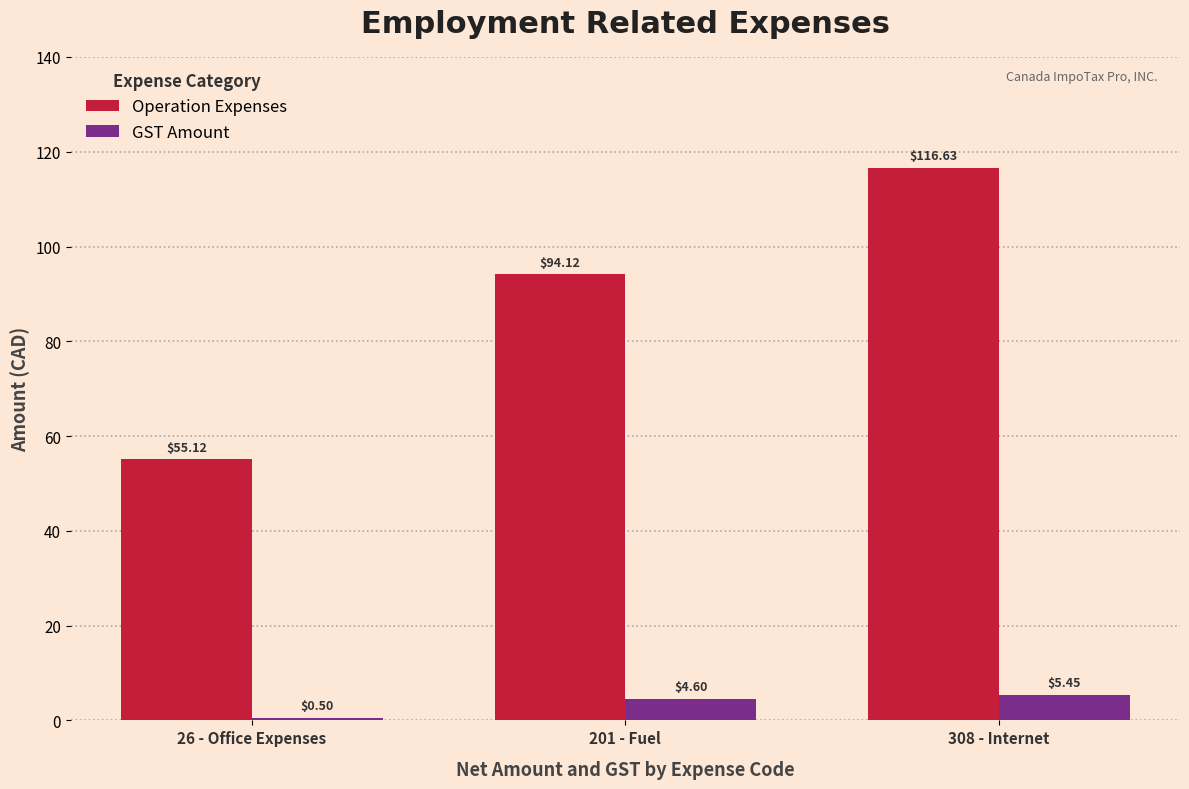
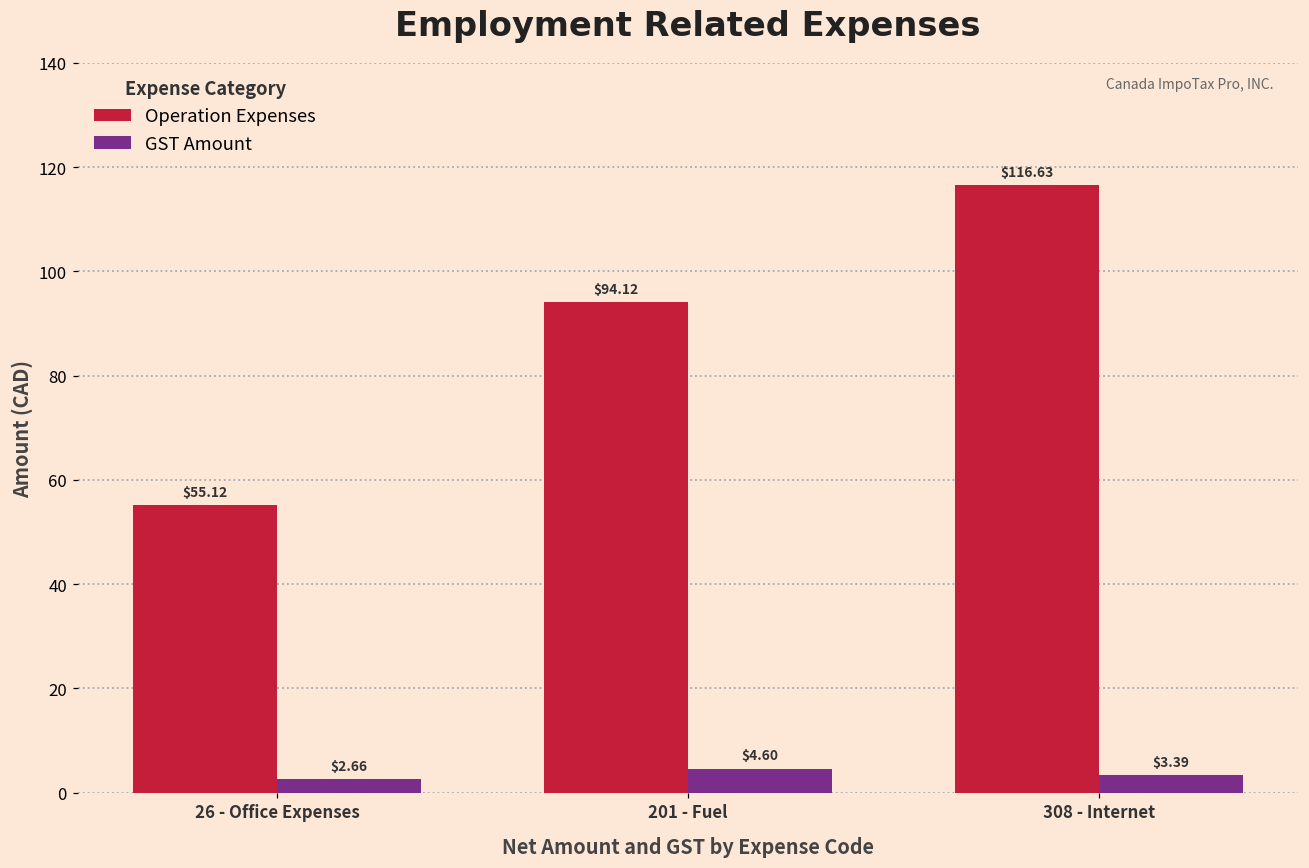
  {
    "Operation Expenses": {
      "26 - Office Expenses": "$55.12",
      "201 - Fuel": "$94.12",
      "308 - Internet": "$116.63"
    },
    "GST Amount": {
-     "26 - Office Expenses": "$0.50",
+     "26 - Office Expenses": "$2.66",
      "201 - Fuel": "$4.60",
-     "308 - Internet": "$5.45"
+     "308 - Internet": "$3.39"
    }
  }
